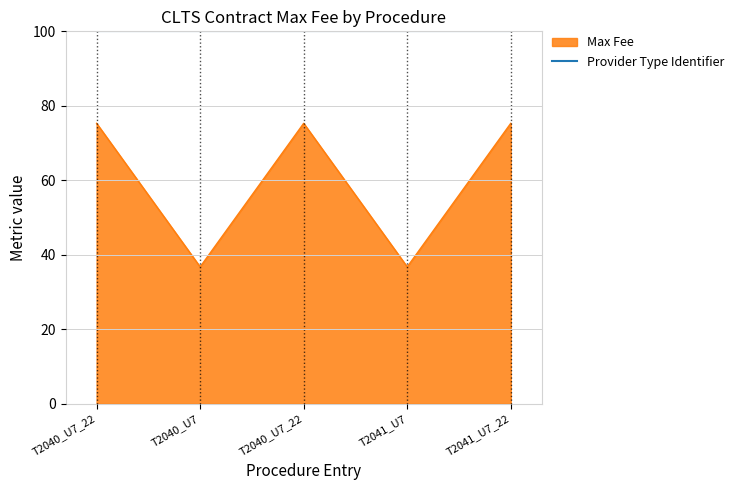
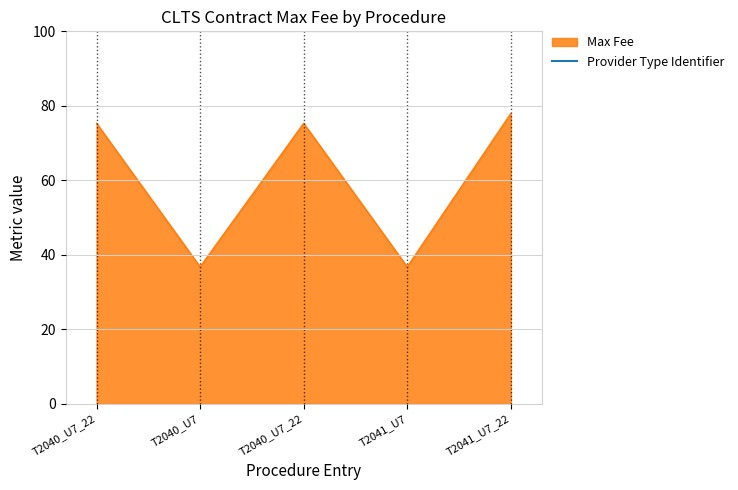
  {
    "Max Fee": {
      "T2040_U7": 37,
      "T2041_U7": 37,
-     "T2041_U7_22": 75
+     "T2041_U7_22": 78
    },
    "Provider Type Identifier": {
      "T2040_U7": 100,
      "T2041_U7": 100,
      "T2041_U7_22": 100
    }
  }
